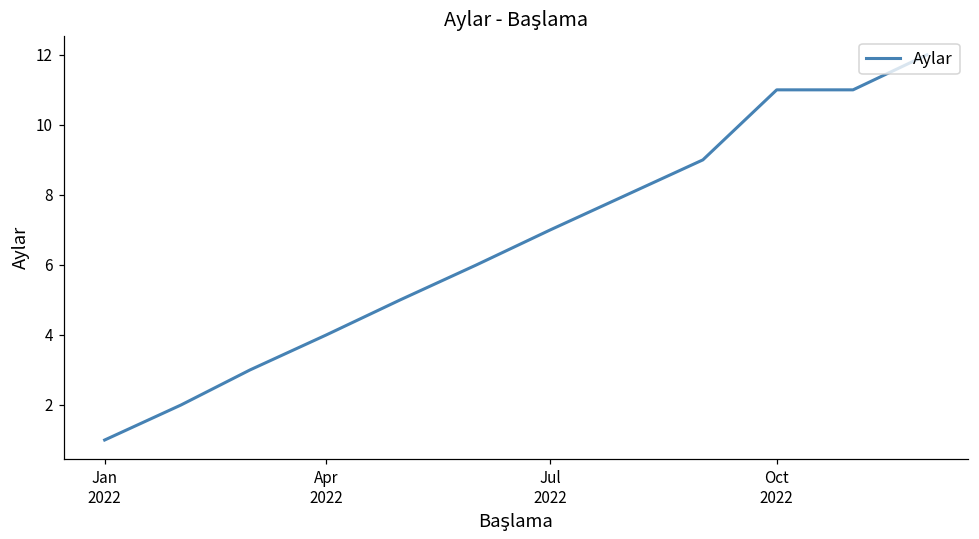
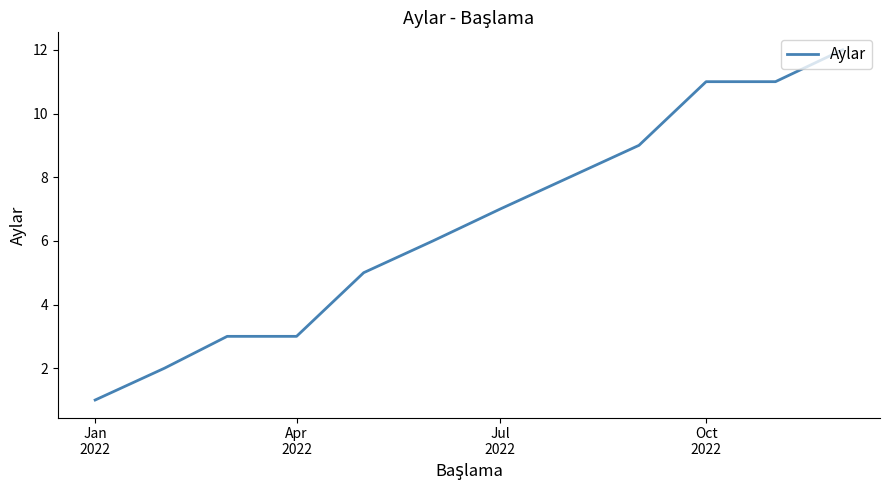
  {
    "Jan 2022": 1,
-   "Apr 2022": 4,
+   "Apr 2022": 3,
    "Jul 2022": 7,
    "Oct 2022": 11
  }
